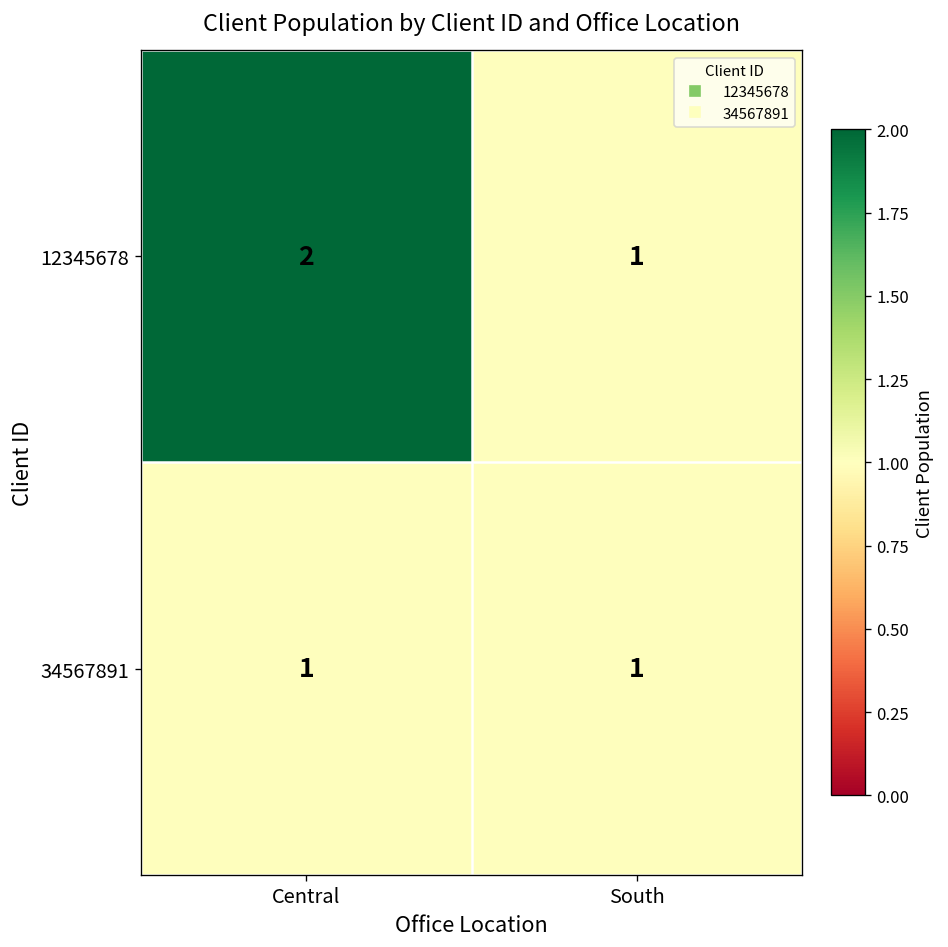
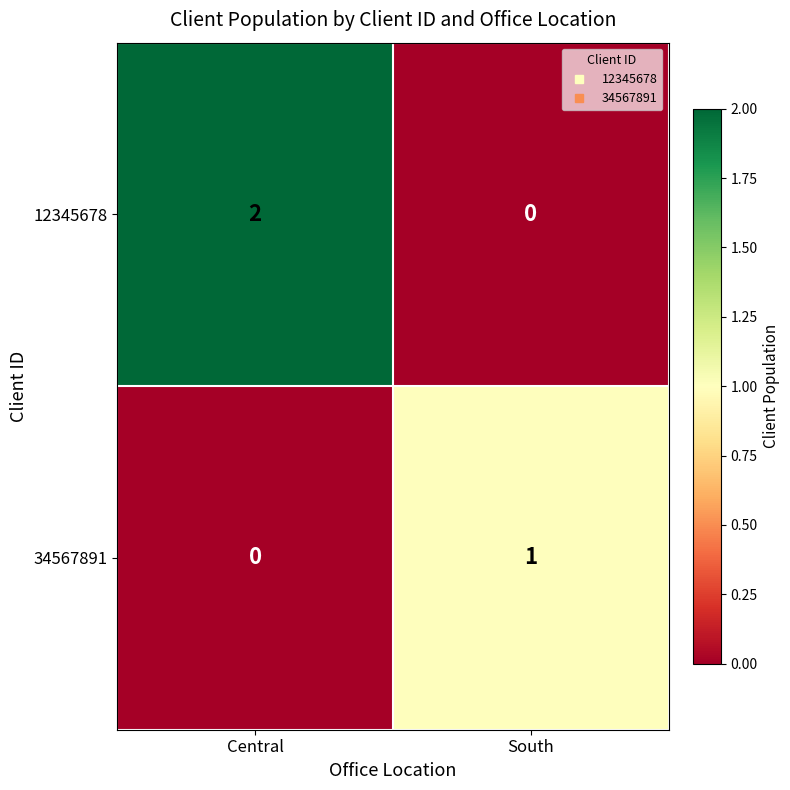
  {
    "12345678": {
      "Central": 2,
-     "South": 1
+     "South": 0
    },
    "34567891": {
-     "Central": 1,
+     "Central": 0,
      "South": 1
    }
  }
